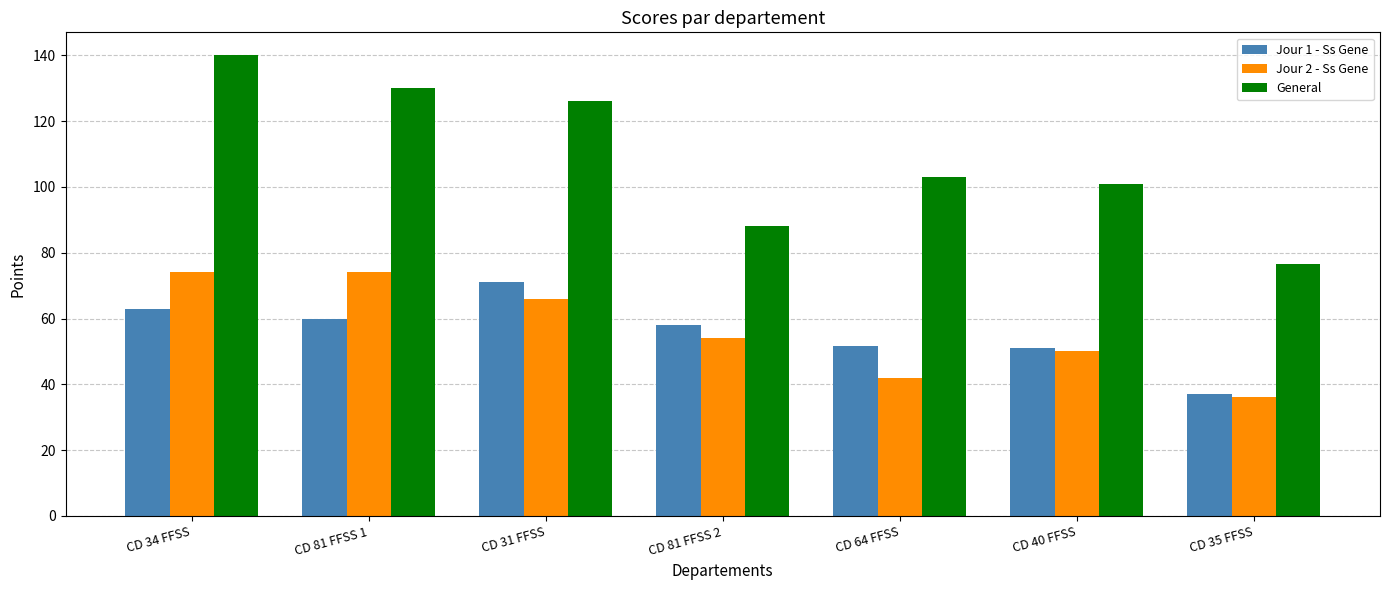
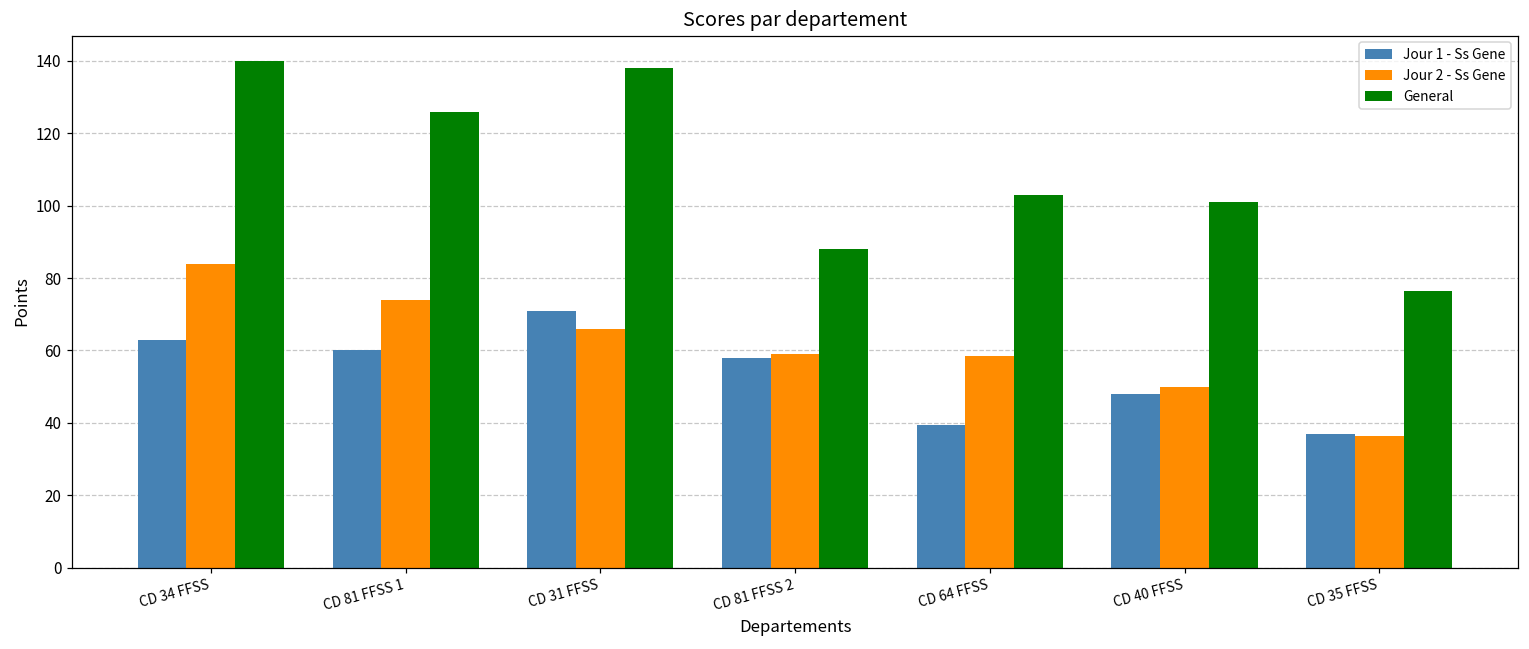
  {
    "Jour 1 - Ss Gene": {
      "CD 34 FFSS": 63,
      "CD 81 FFSS 1": 60,
      "CD 31 FFSS": 71,
      "CD 81 FFSS 2": 58,
-     "CD 64 FFSS": 52,
-     "CD 40 FFSS": 51,
+     "CD 64 FFSS": 40,
+     "CD 40 FFSS": 48,
      "CD 35 FFSS": 37
    },
    "Jour 2 - Ss Gene": {
-     "CD 34 FFSS": 74,
+     "CD 34 FFSS": 84,
      "CD 81 FFSS 1": 74,
      "CD 31 FFSS": 66,
-     "CD 81 FFSS 2": 54,
-     "CD 64 FFSS": 42,
+     "CD 81 FFSS 2": 59,
+     "CD 64 FFSS": 59,
      "CD 40 FFSS": 50,
      "CD 35 FFSS": 36
    },
    "General": {
      "CD 34 FFSS": 140,
-     "CD 81 FFSS 1": 130,
-     "CD 31 FFSS": 126,
+     "CD 81 FFSS 1": 126,
+     "CD 31 FFSS": 138,
      "CD 81 FFSS 2": 88,
      "CD 64 FFSS": 103,
      "CD 40 FFSS": 101,
      "CD 35 FFSS": 77
    }
  }
